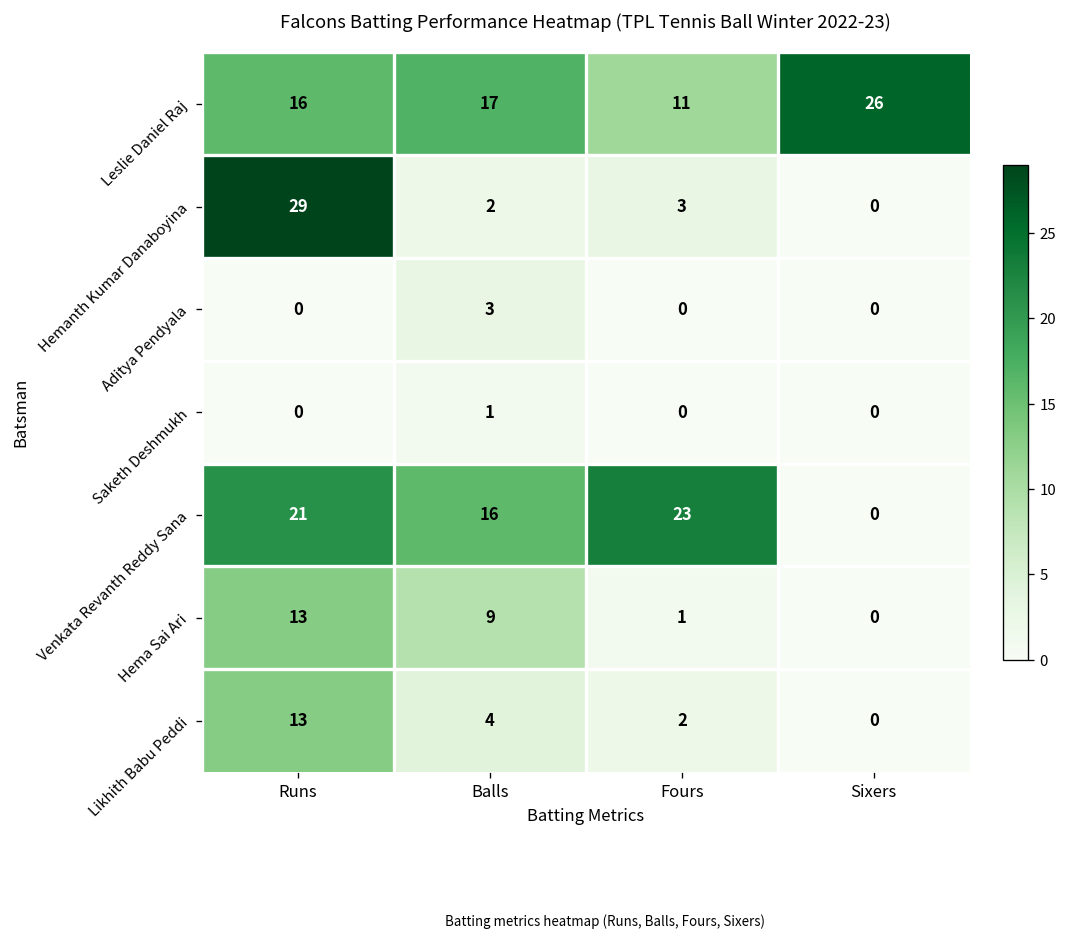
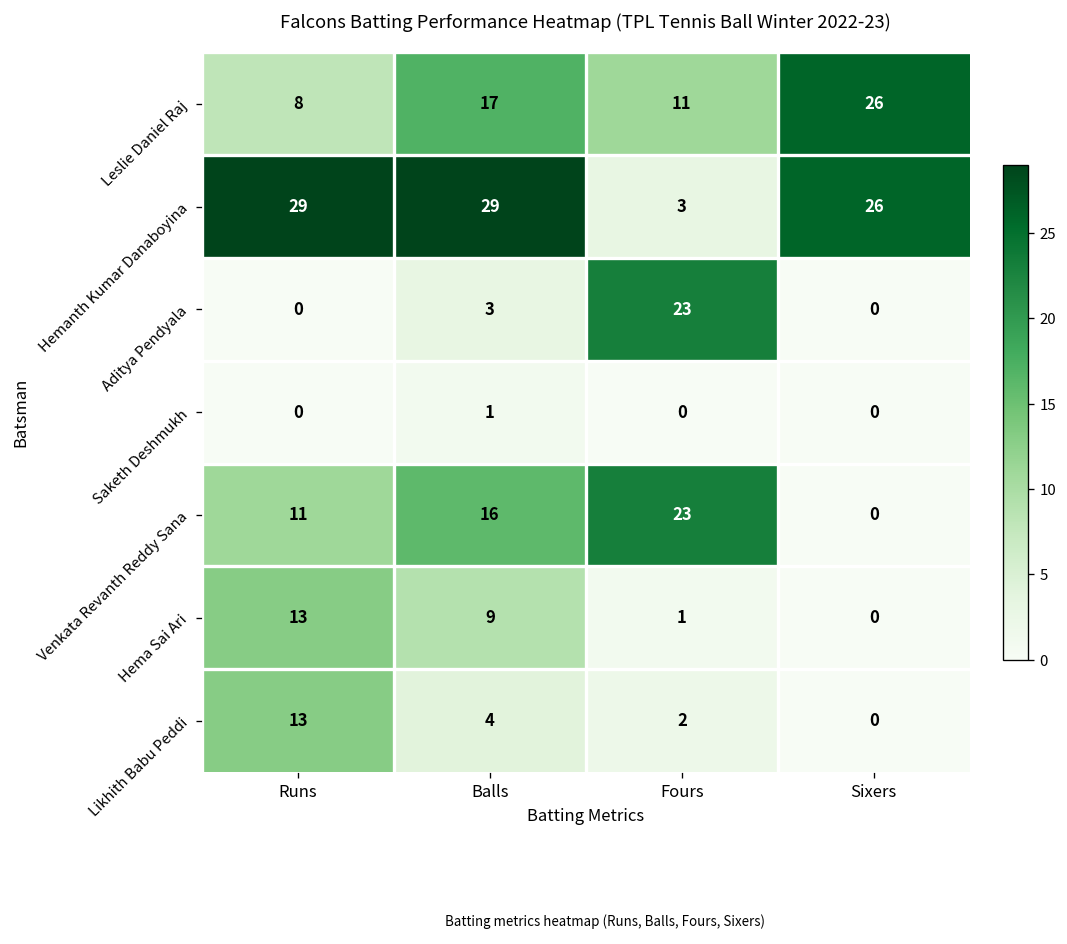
  {
    "Leslie Daniel Raj": {
-     "Runs": 16,
+     "Runs": 8,
      "Balls": 17,
      "Fours": 11,
      "Sixers": 26
    },
    "Hemanth Kumar Danaboyina": {
      "Runs": 29,
-     "Balls": 2,
+     "Balls": 29,
      "Fours": 3,
-     "Sixers": 0
+     "Sixers": 26
    },
    "Aditya Pendyala": {
      "Runs": 0,
      "Balls": 3,
-     "Fours": 0,
+     "Fours": 23,
      "Sixers": 0
    },
    "Saketh Deshmukh": {
      "Runs": 0,
      "Balls": 1,
      "Fours": 0,
      "Sixers": 0
    },
    "Venkata Revanth Reddy Sana": {
-     "Runs": 21,
+     "Runs": 11,
      "Balls": 16,
      "Fours": 23,
      "Sixers": 0
    },
    "Hema Sai Ari": {
      "Runs": 13,
      "Balls": 9,
      "Fours": 1,
      "Sixers": 0
    },
    "Likhith Babu Peddi": {
      "Runs": 13,
      "Balls": 4,
      "Fours": 2,
      "Sixers": 0
    }
  }
